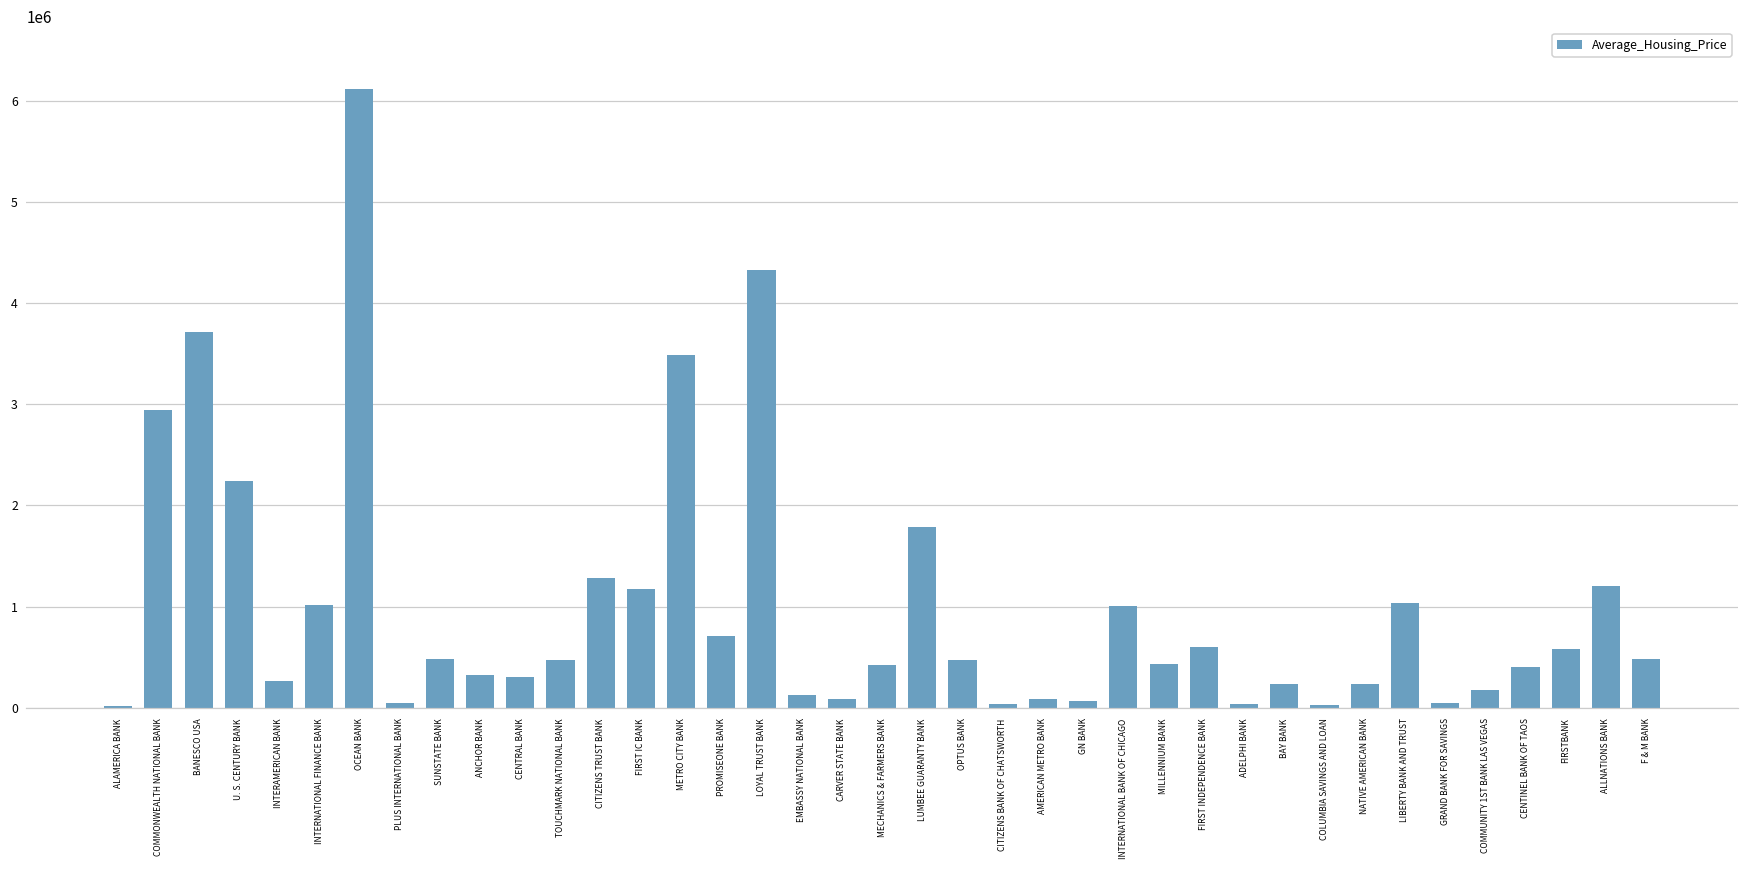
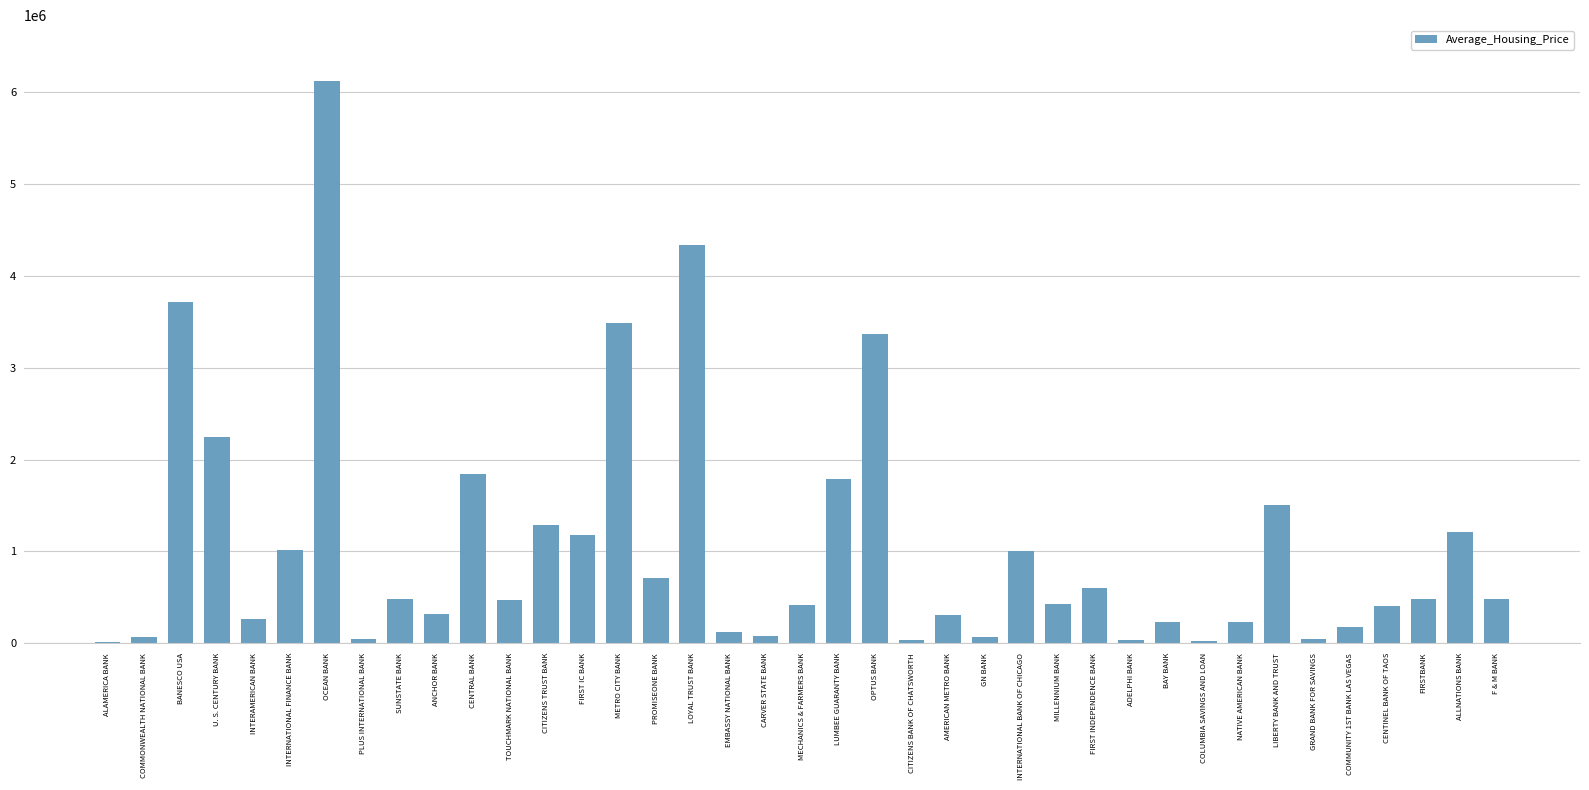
  {
-   "COMMONWEALTH NATIONAL BANK": 2900000,
+   "COMMONWEALTH NATIONAL BANK": 100000,
    "BANESCO USA": 3700000,
    "U. S. CENTURY BANK": 2200000,
    "INTERAMERICAN BANK": 300000,
    "INTERNATIONAL FINANCE BANK": 1000000,
    "OCEAN BANK": 6100000,
    "PLUS INTERNATIONAL BANK": 0,
    "SUNSTATE BANK": 500000,
    "ANCHOR BANK": 300000,
-   "CENTRAL BANK": 300000,
+   "CENTRAL BANK": 1800000,
    "TOUCHMARK NATIONAL BANK": 500000,
    "CITIZENS TRUST BANK": 1300000,
    "FIRST IC BANK": 1200000,
    "METRO CITY BANK": 3500000,
    "PROMISEONE BANK": 700000,
    "LOYAL TRUST BANK": 4300000,
    "EMBASSY NATIONAL BANK": 100000,
    "CARVER STATE BANK": 100000,
    "MECHANICS & FARMERS BANK": 400000,
    "LUMBEE GUARANTY BANK": 1800000,
-   "OPTUS BANK": 500000,
+   "OPTUS BANK": 3400000,
    "CITIZENS BANK OF CHATSWORTH": 0,
-   "AMERICAN METRO BANK": 100000,
+   "AMERICAN METRO BANK": 300000,
    "GN BANK": 100000,
    "INTERNATIONAL BANK OF CHICAGO": 1000000,
    "MILLENNIUM BANK": 400000,
    "FIRST INDEPENDENCE BANK": 600000,
    "ADELPHI BANK": 0,
    "BAY BANK": 200000,
    "COLUMBIA SAVINGS AND LOAN": 0,
    "NATIVE AMERICAN BANK": 200000,
-   "LIBERTY BANK AND TRUST": 1000000,
+   "LIBERTY BANK AND TRUST": 1500000,
    "GRAND BANK FOR SAVINGS": 0,
    "COMMUNITY 1ST BANK LAS VEGAS": 200000,
    "CENTINEL BANK OF TAOS": 400000,
-   "FIRSTBANK": 600000,
+   "FIRSTBANK": 500000,
    "ALLNATIONS BANK": 1200000,
    "F & M BANK": 500000
  }
